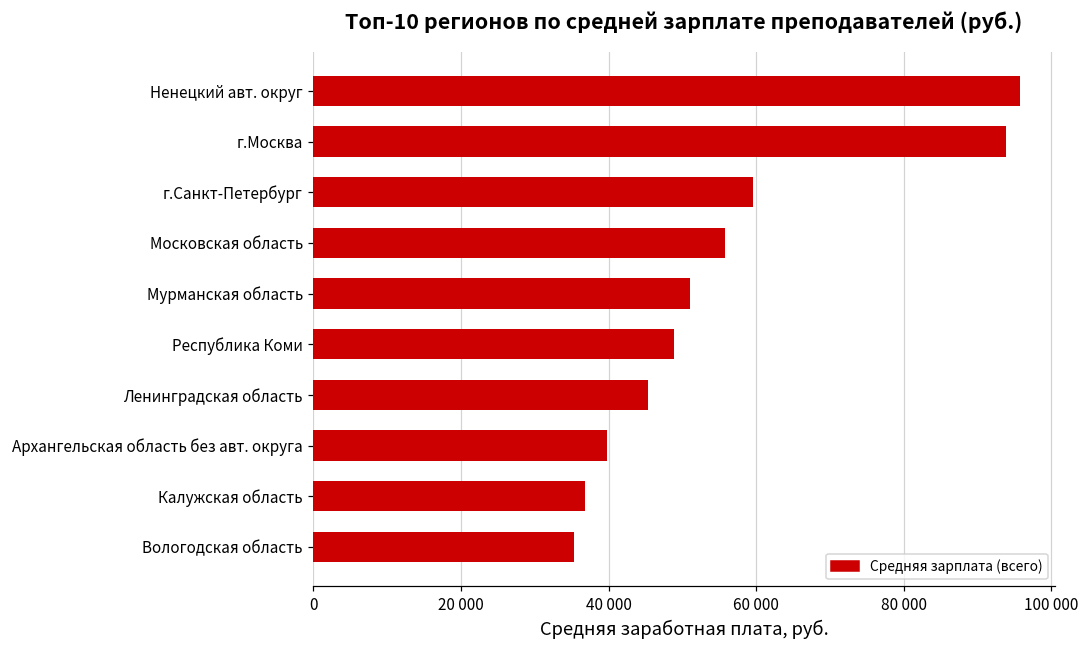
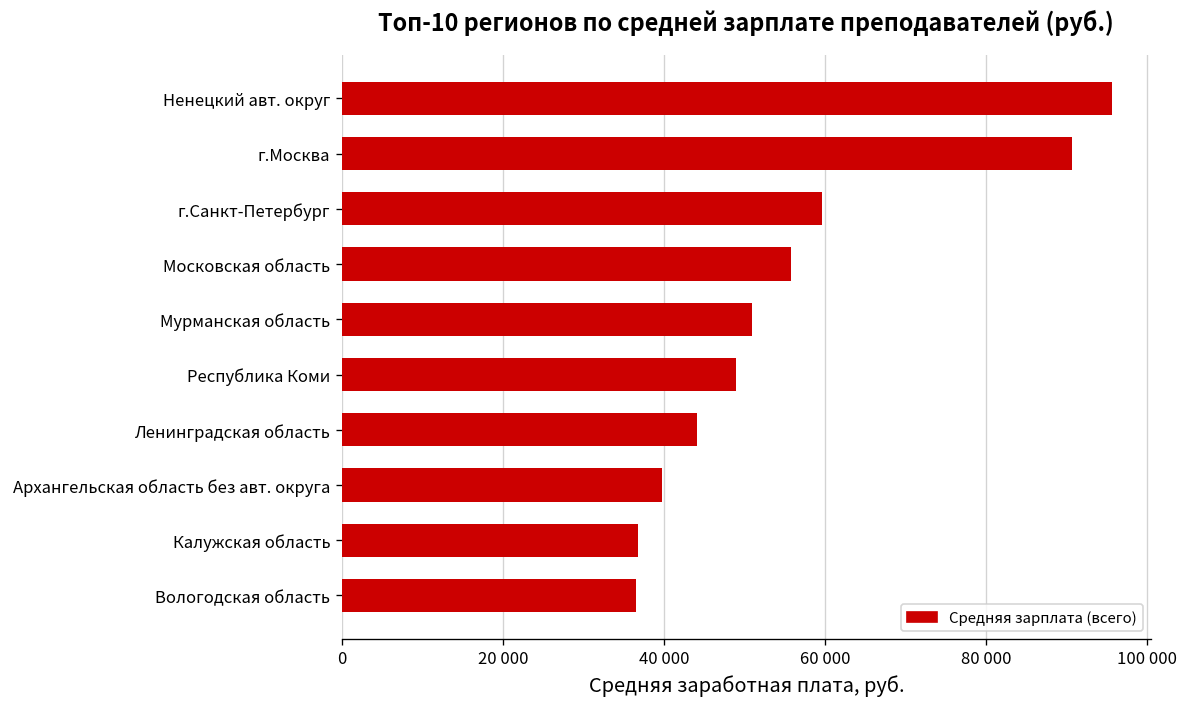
  {
    "Ненецкий авт. округ": 96000,
-   "г.Москва": 94000,
+   "г.Москва": 91000,
    "г.Санкт-Петербург": 60000,
    "Московская область": 56000,
    "Мурманская область": 51000,
    "Республика Коми": 49000,
-   "Ленинградская область": 45000,
+   "Ленинградская область": 44000,
    "Архангельская область без авт. округа": 40000,
    "Калужская область": 37000,
-   "Вологодская область": 35000
+   "Вологодская область": 37000
  }
